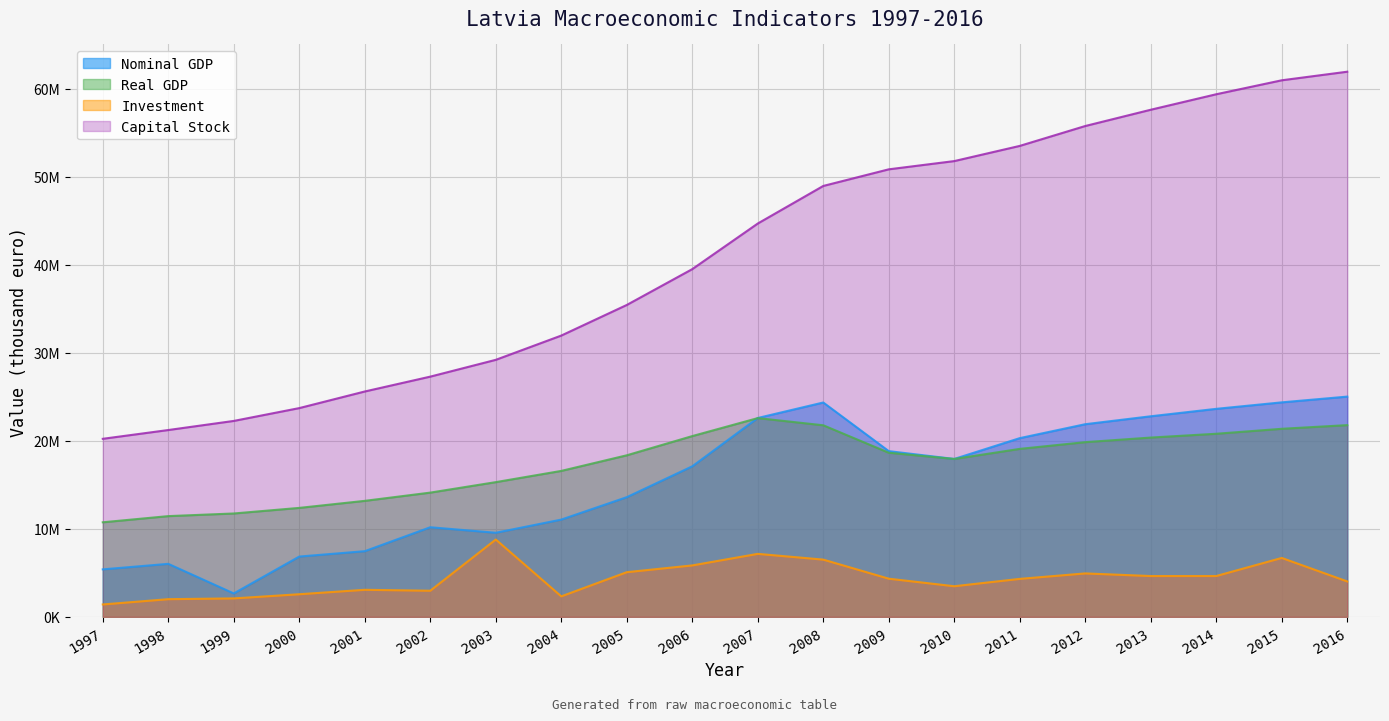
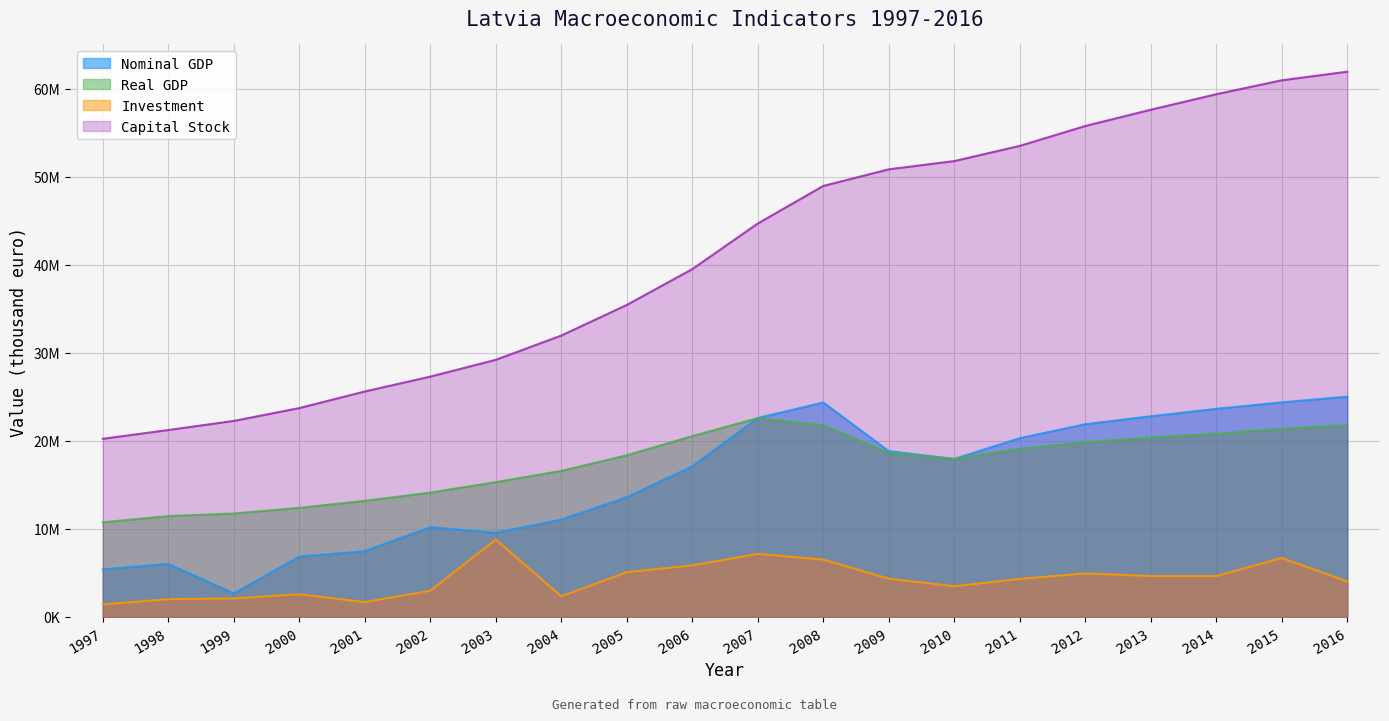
  {
    "Nominal GDP": {
      "1997": 5000000,
      "1998": 6000000,
      "1999": 3000000,
      "2000": 7000000,
      "2001": 7000000,
      "2002": 10000000,
      "2003": 10000000,
      "2004": 11000000,
      "2005": 14000000,
      "2006": 17000000,
      "2008": 24000000,
      "2011": 20000000,
      "2012": 22000000,
      "2013": 23000000,
      "2014": 24000000,
      "2015": 24000000,
      "2016": 25000000
    },
    "Real GDP": {
      "1997": 11000000,
      "1998": 11000000,
      "1999": 12000000,
      "2000": 12000000,
      "2001": 13000000,
      "2002": 14000000,
      "2003": 15000000,
      "2004": 17000000,
      "2005": 18000000,
      "2006": 21000000,
      "2008": 22000000,
      "2011": 19000000,
      "2012": 20000000,
      "2013": 20000000,
      "2014": 21000000,
      "2015": 21000000,
      "2016": 22000000
    },
    "Investment": {
      "1997": 1000000,
      "1998": 2000000,
      "1999": 2000000,
      "2000": 3000000,
-     "2001": 3000000,
+     "2001": 2000000,
      "2002": 3000000,
      "2003": 9000000,
      "2004": 2000000,
      "2005": 5000000,
      "2006": 6000000,
      "2007": 7000000,
      "2008": 7000000,
      "2009": 4000000,
      "2010": 3000000,
      "2011": 4000000,
      "2012": 5000000,
      "2013": 5000000,
      "2014": 5000000,
      "2015": 7000000,
      "2016": 4000000
    },
    "Capital Stock": {
      "1997": 20000000,
      "1998": 21000000,
      "1999": 22000000,
      "2000": 24000000,
      "2001": 26000000,
      "2002": 27000000,
      "2003": 29000000,
      "2004": 32000000,
      "2005": 35000000,
      "2006": 40000000,
      "2007": 45000000,
      "2008": 49000000,
      "2009": 51000000,
      "2010": 52000000,
      "2011": 54000000,
      "2012": 56000000,
      "2013": 58000000,
      "2014": 59000000,
      "2015": 61000000,
      "2016": 62000000
    }
  }
